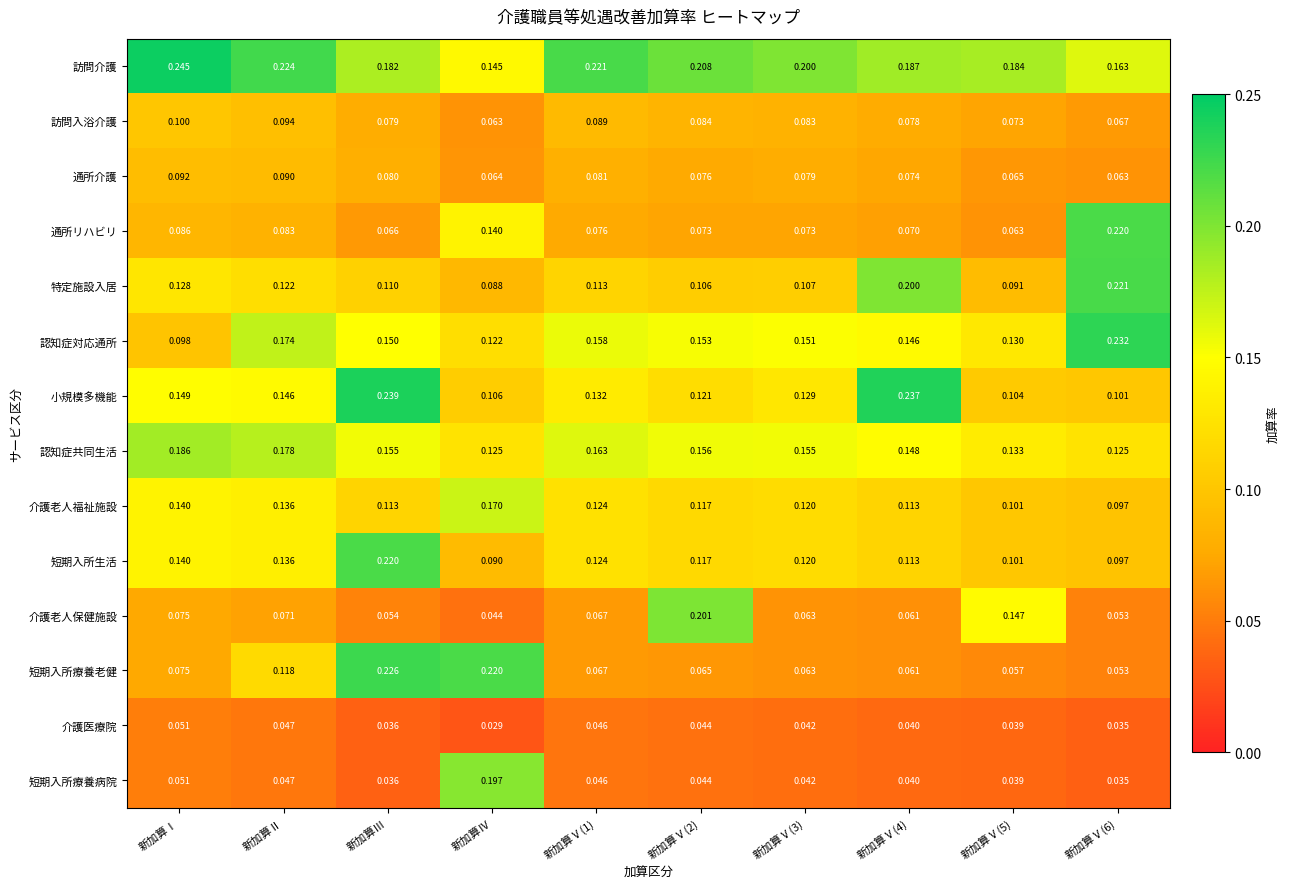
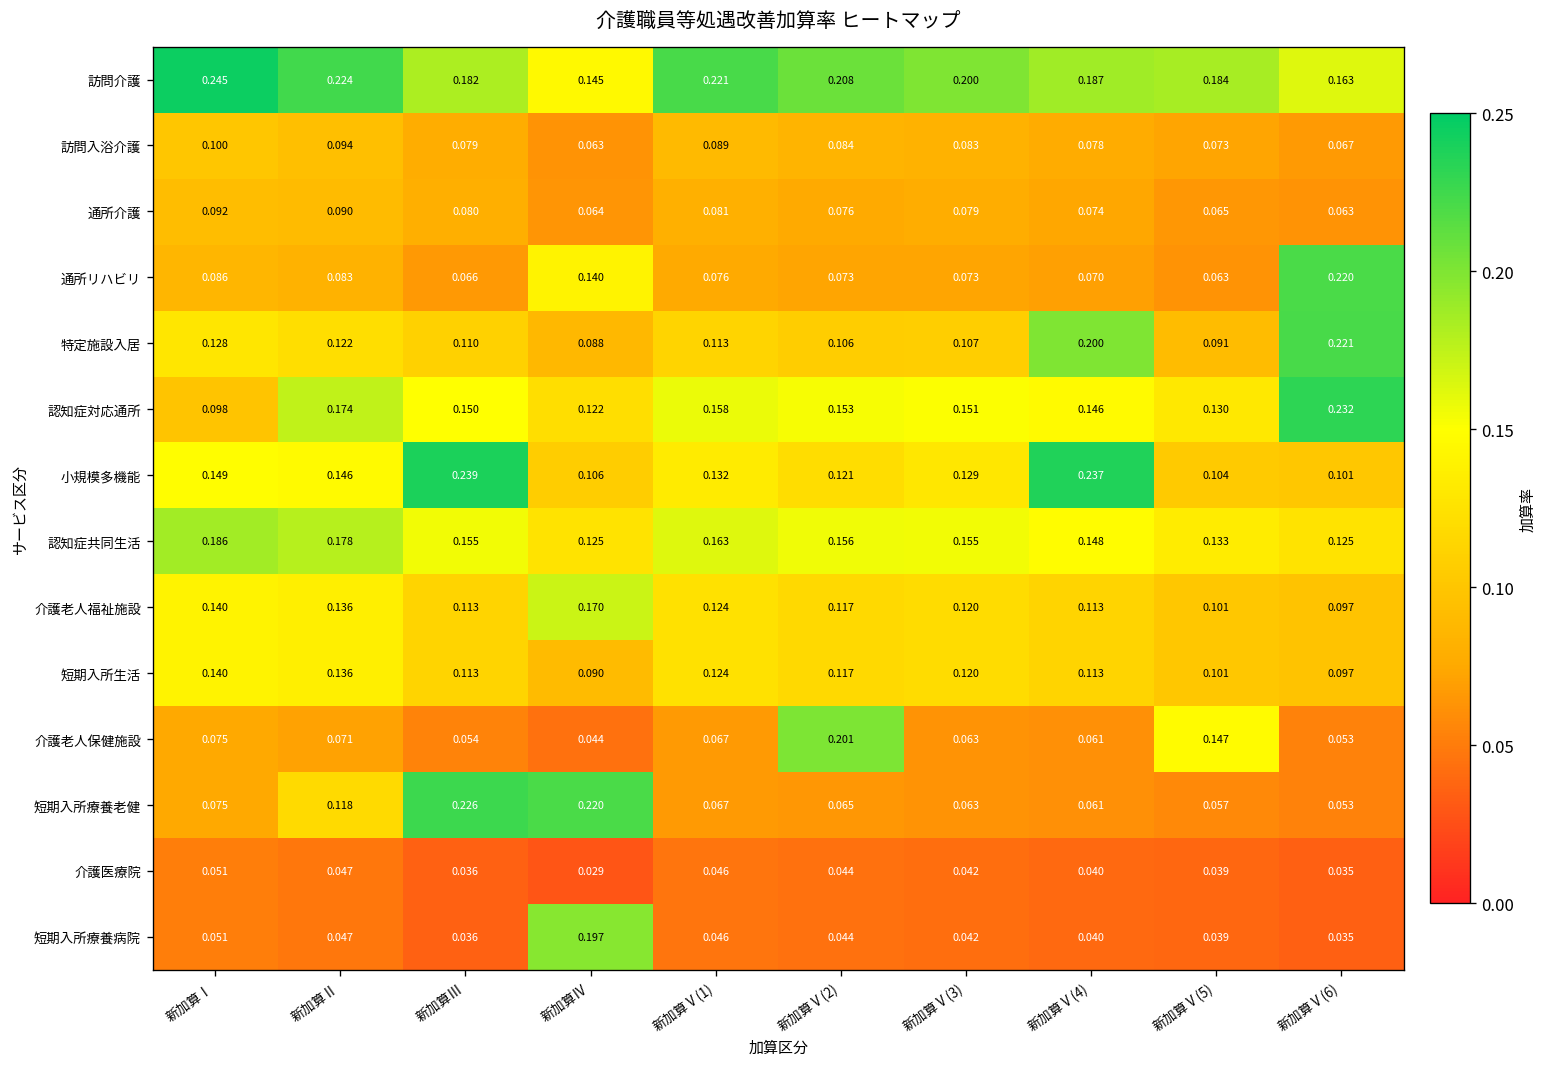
  {
    "訪問介護": {
      "新加算Ⅰ": 0.245,
      "新加算Ⅱ": 0.224,
      "新加算Ⅲ": 0.182,
      "新加算Ⅳ": 0.145,
      "新加算Ⅴ(1)": 0.221,
      "新加算Ⅴ(2)": 0.208,
      "新加算Ⅴ(3)": 0.200,
      "新加算Ⅴ(4)": 0.187,
      "新加算Ⅴ(5)": 0.184,
      "新加算Ⅴ(6)": 0.163
    },
    "訪問入浴介護": {
      "新加算Ⅰ": 0.100,
      "新加算Ⅱ": 0.094,
      "新加算Ⅲ": 0.079,
      "新加算Ⅳ": 0.063,
      "新加算Ⅴ(1)": 0.089,
      "新加算Ⅴ(2)": 0.084,
      "新加算Ⅴ(3)": 0.083,
      "新加算Ⅴ(4)": 0.078,
      "新加算Ⅴ(5)": 0.073,
      "新加算Ⅴ(6)": 0.067
    },
    "通所介護": {
      "新加算Ⅰ": 0.092,
      "新加算Ⅱ": 0.090,
      "新加算Ⅲ": 0.080,
      "新加算Ⅳ": 0.064,
      "新加算Ⅴ(1)": 0.081,
      "新加算Ⅴ(2)": 0.076,
      "新加算Ⅴ(3)": 0.079,
      "新加算Ⅴ(4)": 0.074,
      "新加算Ⅴ(5)": 0.065,
      "新加算Ⅴ(6)": 0.063
    },
    "通所リハビリ": {
      "新加算Ⅰ": 0.086,
      "新加算Ⅱ": 0.083,
      "新加算Ⅲ": 0.066,
      "新加算Ⅳ": 0.140,
      "新加算Ⅴ(1)": 0.076,
      "新加算Ⅴ(2)": 0.073,
      "新加算Ⅴ(3)": 0.073,
      "新加算Ⅴ(4)": 0.070,
      "新加算Ⅴ(5)": 0.063,
      "新加算Ⅴ(6)": 0.220
    },
    "特定施設入居": {
      "新加算Ⅰ": 0.128,
      "新加算Ⅱ": 0.122,
      "新加算Ⅲ": 0.110,
      "新加算Ⅳ": 0.088,
      "新加算Ⅴ(1)": 0.113,
      "新加算Ⅴ(2)": 0.106,
      "新加算Ⅴ(3)": 0.107,
      "新加算Ⅴ(4)": 0.200,
      "新加算Ⅴ(5)": 0.091,
      "新加算Ⅴ(6)": 0.221
    },
    "認知症対応通所": {
      "新加算Ⅰ": 0.098,
      "新加算Ⅱ": 0.174,
      "新加算Ⅲ": 0.150,
      "新加算Ⅳ": 0.122,
      "新加算Ⅴ(1)": 0.158,
      "新加算Ⅴ(2)": 0.153,
      "新加算Ⅴ(3)": 0.151,
      "新加算Ⅴ(4)": 0.146,
      "新加算Ⅴ(5)": 0.130,
      "新加算Ⅴ(6)": 0.232
    },
    "小規模多機能": {
      "新加算Ⅰ": 0.149,
      "新加算Ⅱ": 0.146,
      "新加算Ⅲ": 0.239,
      "新加算Ⅳ": 0.106,
      "新加算Ⅴ(1)": 0.132,
      "新加算Ⅴ(2)": 0.121,
      "新加算Ⅴ(3)": 0.129,
      "新加算Ⅴ(4)": 0.237,
      "新加算Ⅴ(5)": 0.104,
      "新加算Ⅴ(6)": 0.101
    },
    "認知症共同生活": {
      "新加算Ⅰ": 0.186,
      "新加算Ⅱ": 0.178,
      "新加算Ⅲ": 0.155,
      "新加算Ⅳ": 0.125,
      "新加算Ⅴ(1)": 0.163,
      "新加算Ⅴ(2)": 0.156,
      "新加算Ⅴ(3)": 0.155,
      "新加算Ⅴ(4)": 0.148,
      "新加算Ⅴ(5)": 0.133,
      "新加算Ⅴ(6)": 0.125
    },
    "介護老人福祉施設": {
      "新加算Ⅰ": 0.140,
      "新加算Ⅱ": 0.136,
      "新加算Ⅲ": 0.113,
      "新加算Ⅳ": 0.170,
      "新加算Ⅴ(1)": 0.124,
      "新加算Ⅴ(2)": 0.117,
      "新加算Ⅴ(3)": 0.120,
      "新加算Ⅴ(4)": 0.113,
      "新加算Ⅴ(5)": 0.101,
      "新加算Ⅴ(6)": 0.097
    },
    "短期入所生活": {
      "新加算Ⅰ": 0.140,
      "新加算Ⅱ": 0.136,
-     "新加算Ⅲ": 0.220,
+     "新加算Ⅲ": 0.113,
      "新加算Ⅳ": 0.090,
      "新加算Ⅴ(1)": 0.124,
      "新加算Ⅴ(2)": 0.117,
      "新加算Ⅴ(3)": 0.120,
      "新加算Ⅴ(4)": 0.113,
      "新加算Ⅴ(5)": 0.101,
      "新加算Ⅴ(6)": 0.097
    },
    "介護老人保健施設": {
      "新加算Ⅰ": 0.075,
      "新加算Ⅱ": 0.071,
      "新加算Ⅲ": 0.054,
      "新加算Ⅳ": 0.044,
      "新加算Ⅴ(1)": 0.067,
      "新加算Ⅴ(2)": 0.201,
      "新加算Ⅴ(3)": 0.063,
      "新加算Ⅴ(4)": 0.061,
      "新加算Ⅴ(5)": 0.147,
      "新加算Ⅴ(6)": 0.053
    },
    "短期入所療養老健": {
      "新加算Ⅰ": 0.075,
      "新加算Ⅱ": 0.118,
      "新加算Ⅲ": 0.226,
      "新加算Ⅳ": 0.220,
      "新加算Ⅴ(1)": 0.067,
      "新加算Ⅴ(2)": 0.065,
      "新加算Ⅴ(3)": 0.063,
      "新加算Ⅴ(4)": 0.061,
      "新加算Ⅴ(5)": 0.057,
      "新加算Ⅴ(6)": 0.053
    },
    "介護医療院": {
      "新加算Ⅰ": 0.051,
      "新加算Ⅱ": 0.047,
      "新加算Ⅲ": 0.036,
      "新加算Ⅳ": 0.029,
      "新加算Ⅴ(1)": 0.046,
      "新加算Ⅴ(2)": 0.044,
      "新加算Ⅴ(3)": 0.042,
      "新加算Ⅴ(4)": 0.040,
      "新加算Ⅴ(5)": 0.039,
      "新加算Ⅴ(6)": 0.035
    },
    "短期入所療養病院": {
      "新加算Ⅰ": 0.051,
      "新加算Ⅱ": 0.047,
      "新加算Ⅲ": 0.036,
      "新加算Ⅳ": 0.197,
      "新加算Ⅴ(1)": 0.046,
      "新加算Ⅴ(2)": 0.044,
      "新加算Ⅴ(3)": 0.042,
      "新加算Ⅴ(4)": 0.040,
      "新加算Ⅴ(5)": 0.039,
      "新加算Ⅴ(6)": 0.035
    }
  }
